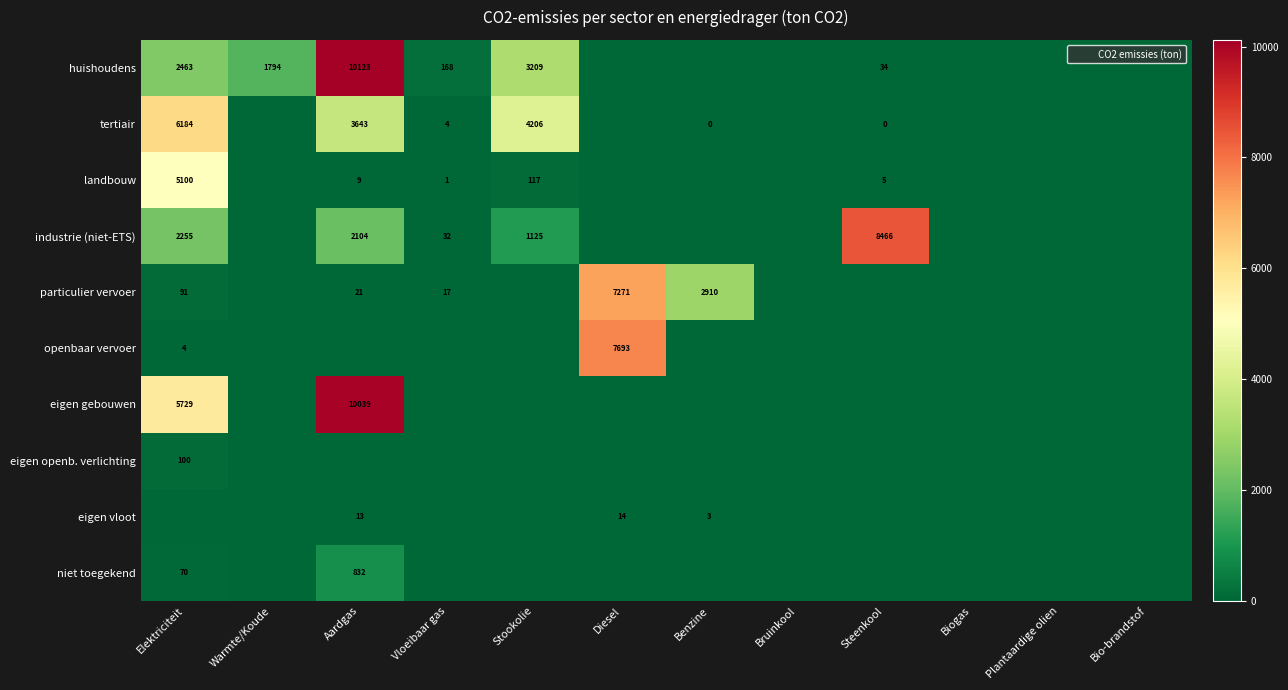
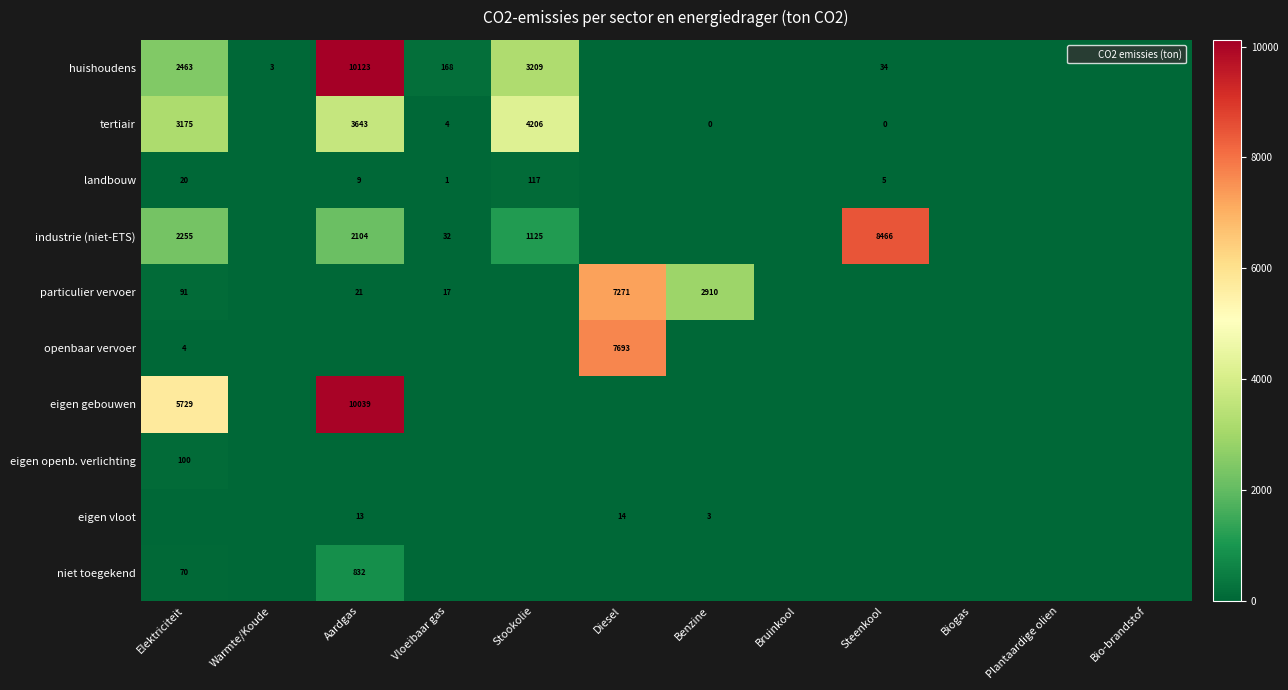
  {
    "huishoudens": {
      "Elektriciteit": 2463,
-     "Warmte/Koude": 1794,
+     "Warmte/Koude": 3,
      "Aardgas": 10123,
      "Vloeibaar gas": 168,
      "Stookolie": 3209,
      "Steenkool": 34
    },
    "tertiair": {
-     "Elektriciteit": 6184,
+     "Elektriciteit": 3175,
      "Aardgas": 3643,
      "Vloeibaar gas": 4,
      "Stookolie": 4206,
      "Benzine": 0,
      "Steenkool": 0
    },
    "landbouw": {
-     "Elektriciteit": 5100,
+     "Elektriciteit": 20,
      "Aardgas": 9,
      "Vloeibaar gas": 1,
      "Stookolie": 117,
      "Steenkool": 5
    },
    "industrie (niet-ETS)": {
      "Elektriciteit": 2255,
      "Aardgas": 2104,
      "Vloeibaar gas": 32,
      "Stookolie": 1125,
      "Steenkool": 8466
    },
    "particulier vervoer": {
      "Elektriciteit": 91,
      "Aardgas": 21,
      "Vloeibaar gas": 17,
      "Diesel": 7271,
      "Benzine": 2910
    },
    "openbaar vervoer": {
      "Elektriciteit": 4,
      "Diesel": 7693
    },
    "eigen gebouwen": {
      "Elektriciteit": 5729,
      "Aardgas": 10039
    },
    "eigen openb. verlichting": {
      "Elektriciteit": 100
    },
    "eigen vloot": {
      "Aardgas": 13,
      "Diesel": 14,
      "Benzine": 3
    },
    "niet toegekend": {
      "Elektriciteit": 70,
      "Aardgas": 832
    }
  }
